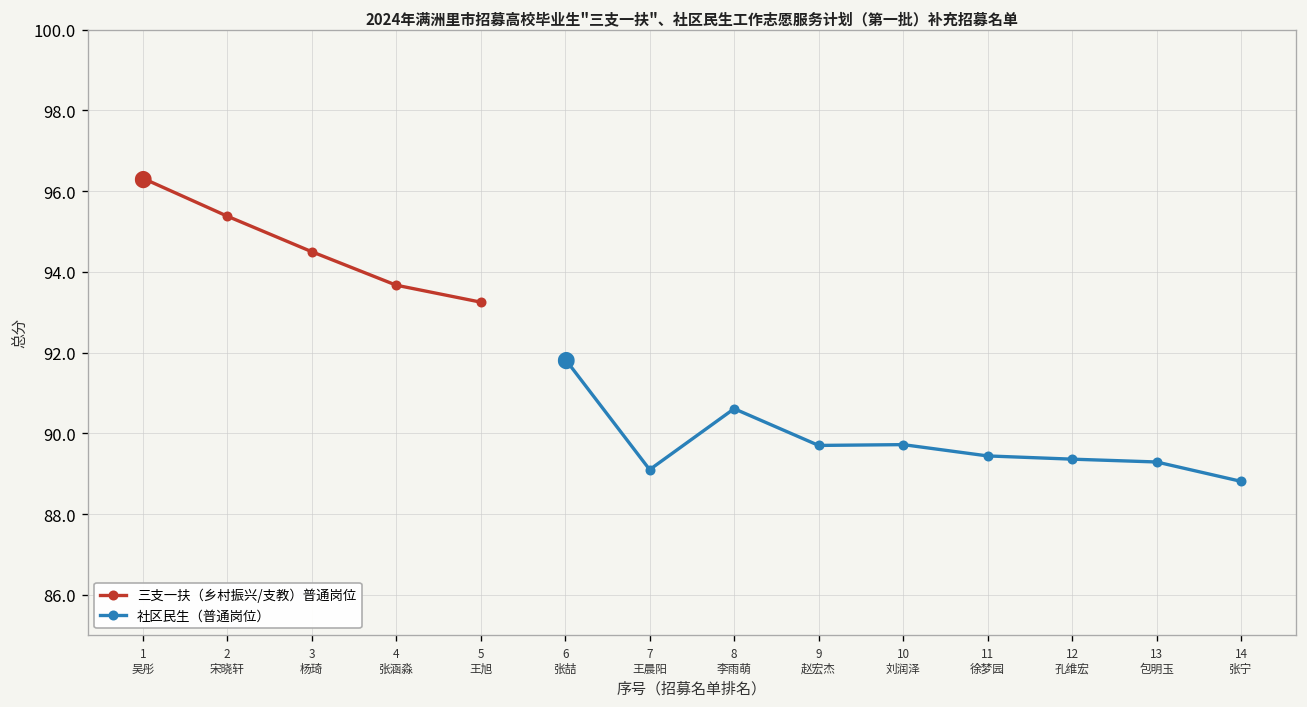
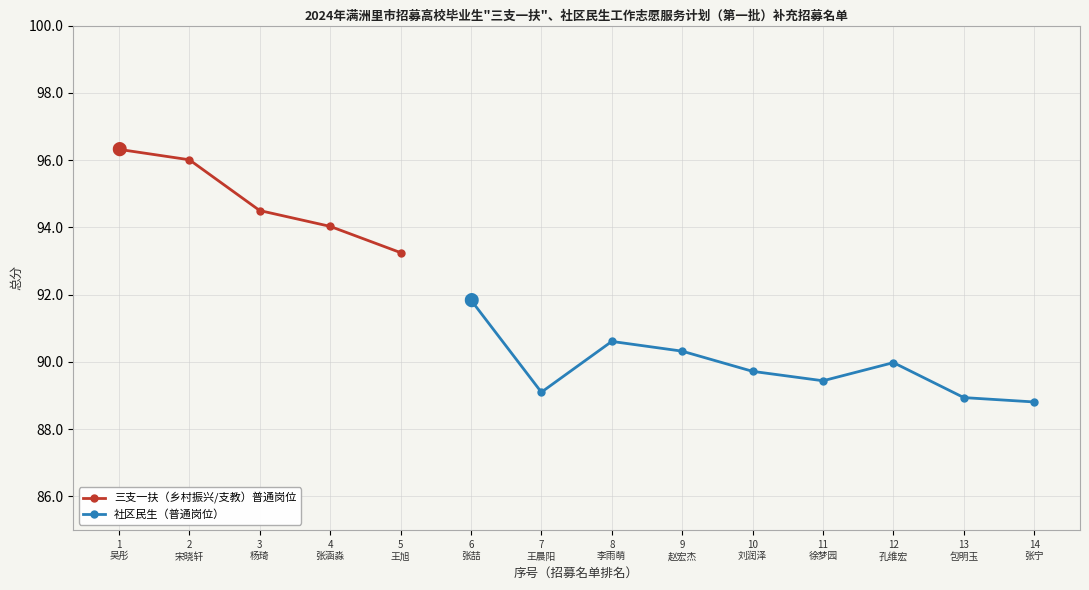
  {
    "三支一扶（乡村振兴/支教）普通岗位": {
      "1 吴彤": 96.3,
-     "2 宋晓轩": 95.4,
+     "2 宋晓轩": 96.0,
      "3 杨琦": 94.5,
-     "4 张涵淼": 93.7,
+     "4 张涵淼": 94.0,
      "5 王旭": 93.3
    },
    "社区民生（普通岗位）": {
      "6 张喆": 91.8,
      "7 王晨阳": 89.1,
      "8 李雨萌": 90.6,
-     "9 赵宏杰": 89.7,
+     "9 赵宏杰": 90.3,
      "10 刘润泽": 89.7,
      "11 徐梦园": 89.4,
-     "12 孔维宏": 89.4,
-     "13 包明玉": 89.3,
+     "12 孔维宏": 90.0,
+     "13 包明玉": 88.9,
      "14 张宁": 88.8
    }
  }
